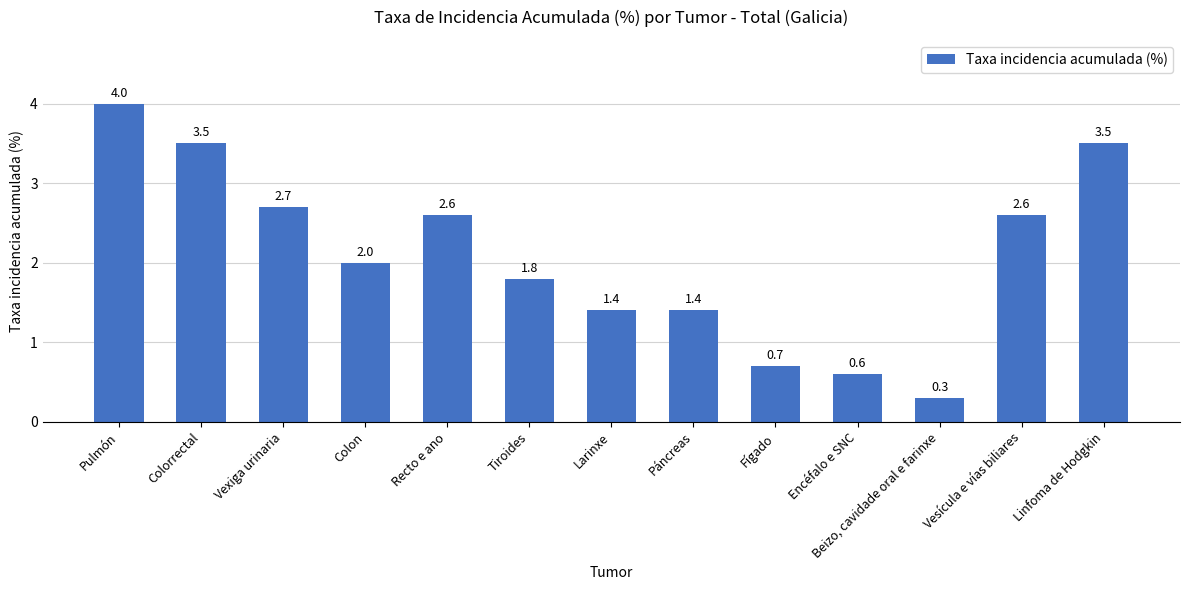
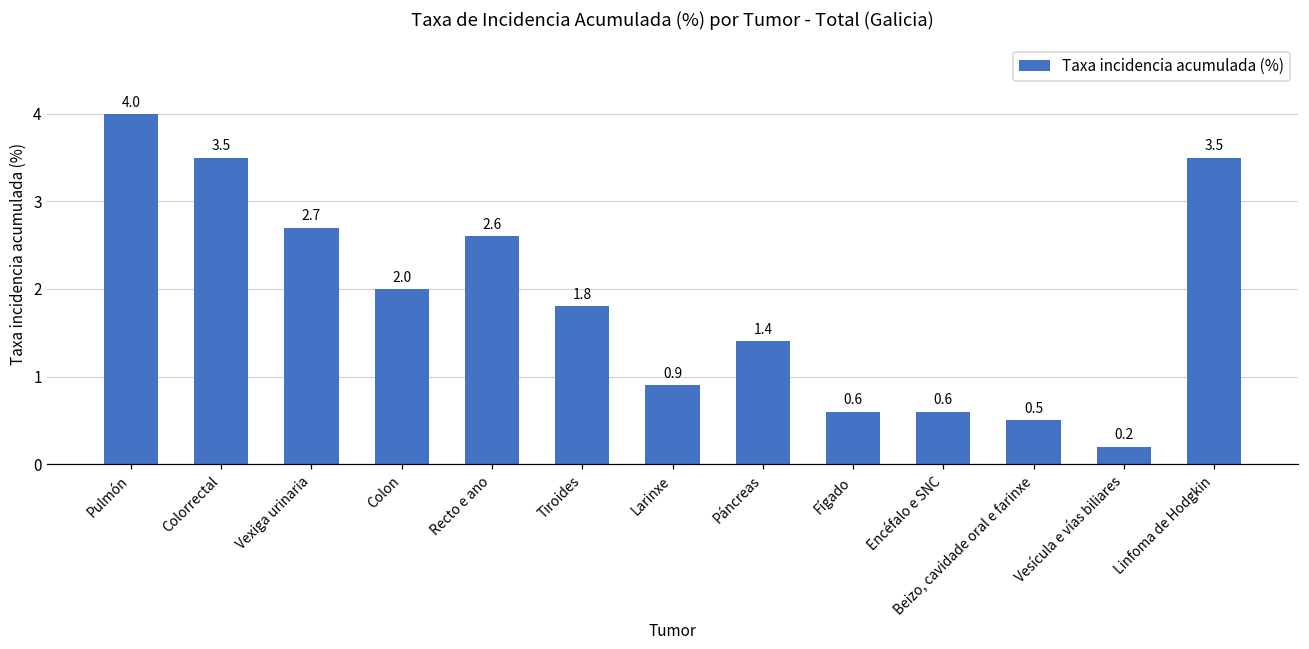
  {
    "Pulmón": 4.0,
    "Colorrectal": 3.5,
    "Vexiga urinaria": 2.7,
    "Colon": 2.0,
    "Recto e ano": 2.6,
    "Tiroides": 1.8,
-   "Larinxe": 1.4,
+   "Larinxe": 0.9,
    "Páncreas": 1.4,
-   "Fígado": 0.7,
+   "Fígado": 0.6,
    "Encéfalo e SNC": 0.6,
-   "Beizo, cavidade oral e farinxe": 0.3,
-   "Vesícula e vías biliares": 2.6,
+   "Beizo, cavidade oral e farinxe": 0.5,
+   "Vesícula e vías biliares": 0.2,
    "Linfoma de Hodgkin": 3.5
  }
